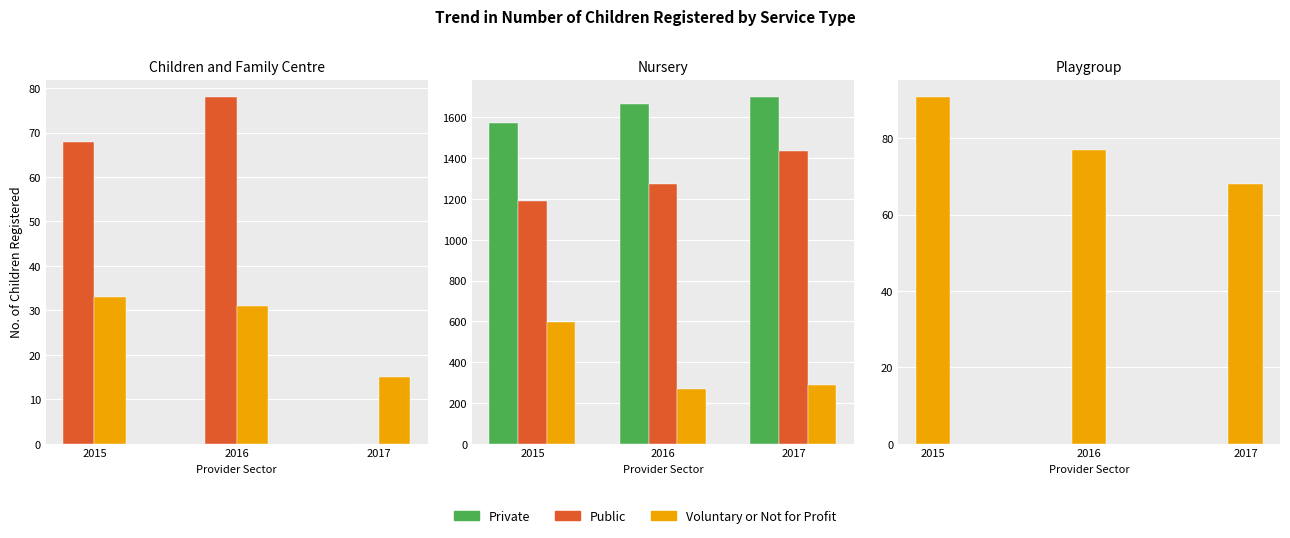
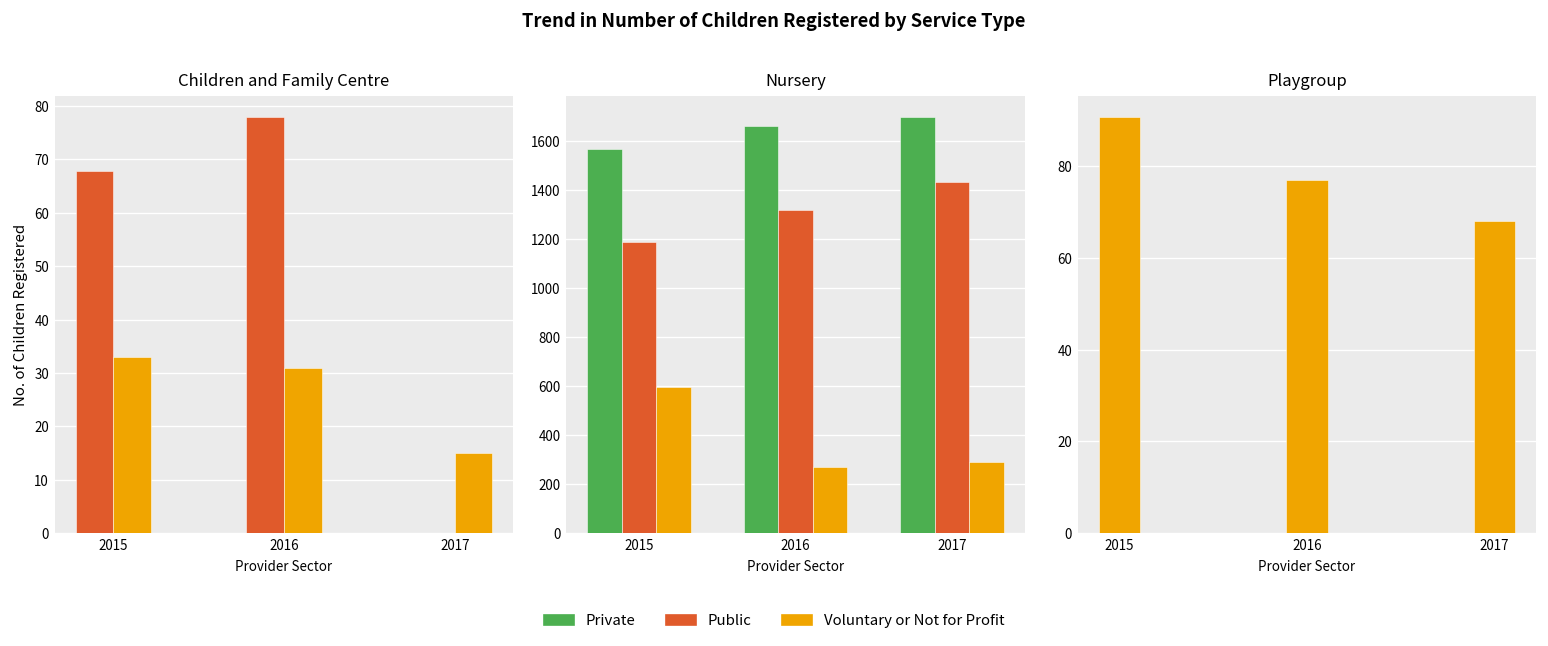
  {
    "Children and Family Centre": {
      "Public": {
        "2015": 68,
        "2016": 78,
        "2017": 0
      },
      "Voluntary or Not for Profit": {
        "2015": 33,
        "2016": 31,
        "2017": 15
      }
    },
    "Nursery": {
      "Private": {
        "2015": 1570,
        "2016": 1660,
        "2017": 1700
      },
      "Public": {
        "2015": 1190,
-       "2016": 1270,
+       "2016": 1320,
        "2017": 1430
      },
      "Voluntary or Not for Profit": {
        "2015": 600,
        "2016": 270,
        "2017": 290
      }
    },
    "Playgroup": {
      "2015": 91,
      "2016": 77,
      "2017": 68
    }
  }
